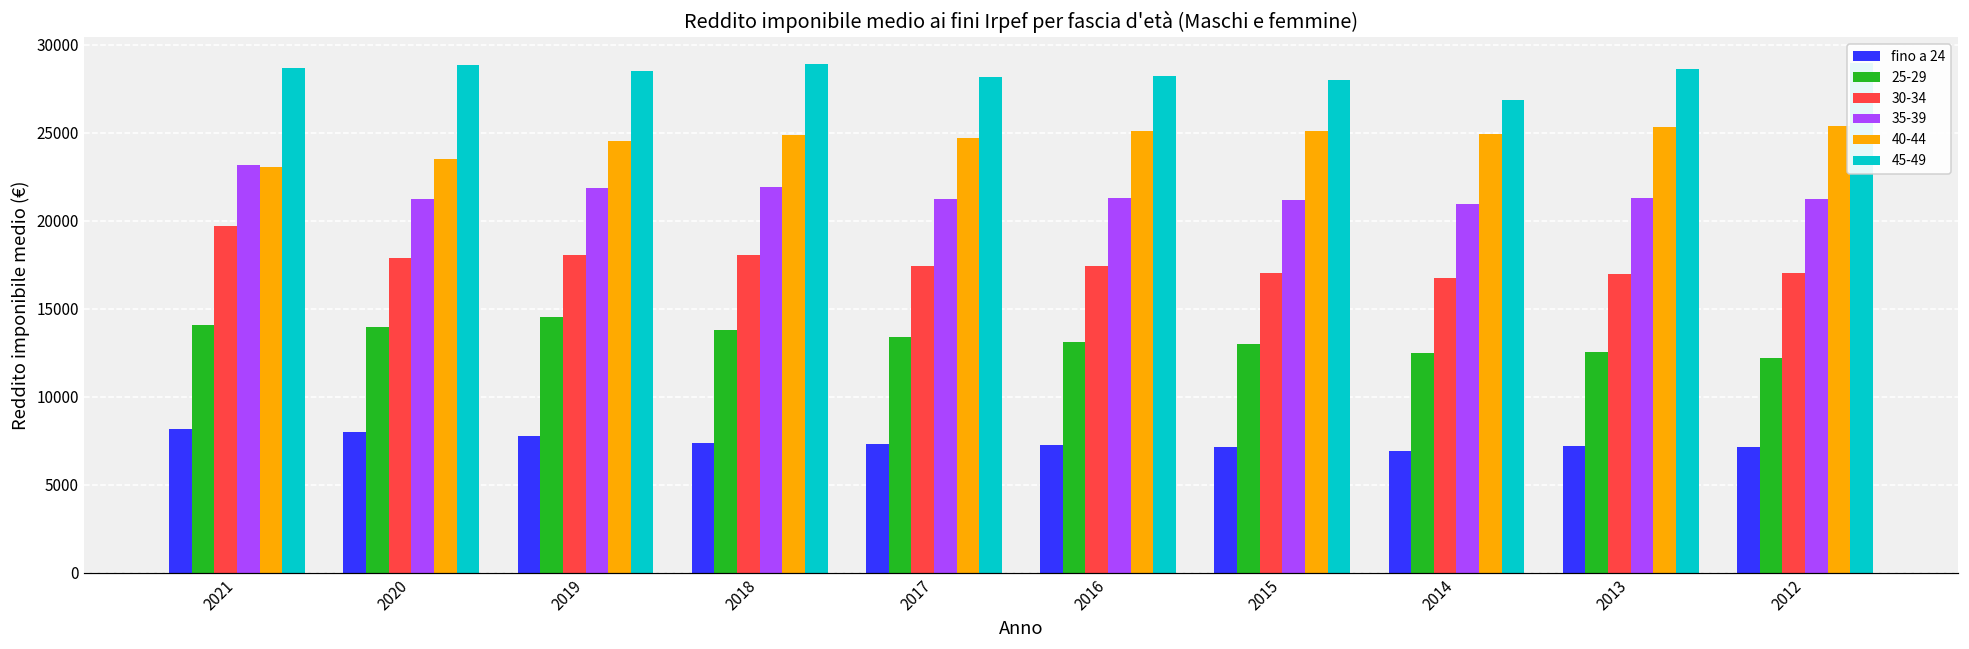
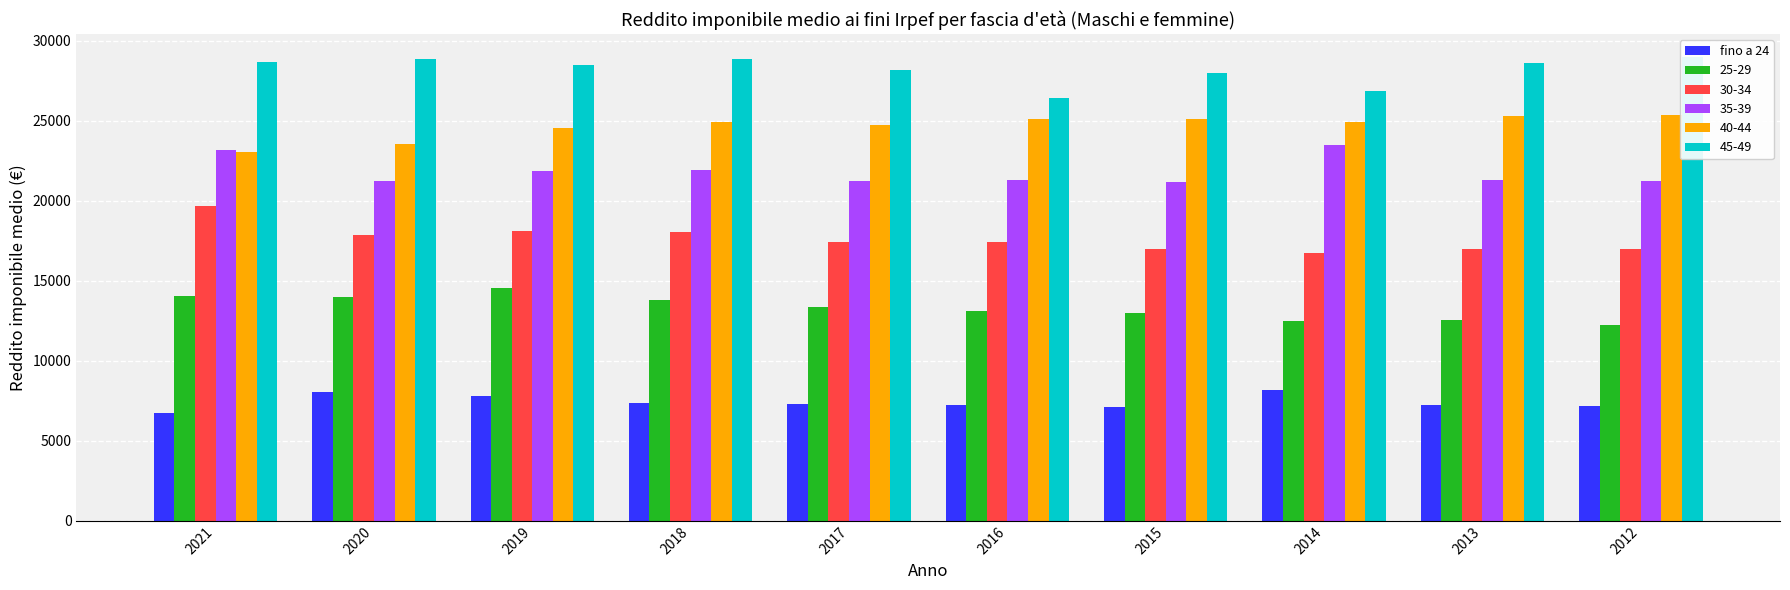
  {
    "fino a 24": {
-     "2021": 8200,
+     "2021": 6700,
      "2020": 8000,
      "2019": 7800,
      "2018": 7400,
      "2017": 7300,
      "2016": 7200,
      "2015": 7100,
-     "2014": 6900,
+     "2014": 8200,
      "2013": 7200,
      "2012": 7200
    },
    "25-29": {
      "2021": 14100,
      "2020": 14000,
      "2019": 14500,
      "2018": 13800,
      "2017": 13400,
      "2016": 13100,
      "2015": 13000,
      "2014": 12500,
      "2013": 12500,
      "2012": 12200
    },
    "30-34": {
      "2021": 19700,
      "2020": 17900,
      "2019": 18100,
      "2018": 18000,
      "2017": 17400,
      "2016": 17400,
      "2015": 17000,
      "2014": 16800,
      "2013": 17000,
      "2012": 17000
    },
    "35-39": {
      "2021": 23200,
      "2020": 21200,
      "2019": 21800,
      "2018": 21900,
      "2017": 21300,
      "2016": 21300,
      "2015": 21200,
-     "2014": 21000,
+     "2014": 23500,
      "2013": 21300,
      "2012": 21200
    },
    "40-44": {
      "2021": 23100,
      "2020": 23500,
      "2019": 24500,
      "2018": 24900,
      "2017": 24700,
      "2016": 25100,
      "2015": 25100,
      "2014": 24900,
      "2013": 25300,
      "2012": 25400
    },
    "45-49": {
      "2021": 28700,
      "2020": 28800,
      "2019": 28500,
      "2018": 28900,
      "2017": 28200,
-     "2016": 28200,
+     "2016": 26400,
      "2015": 28000,
      "2014": 26900,
      "2013": 28600
    }
  }
